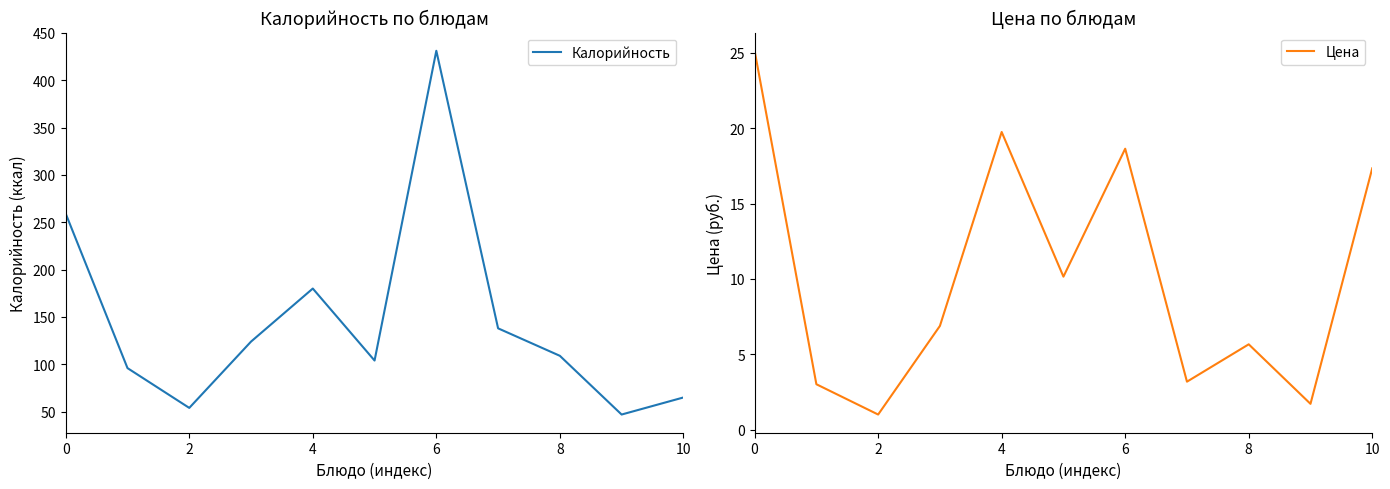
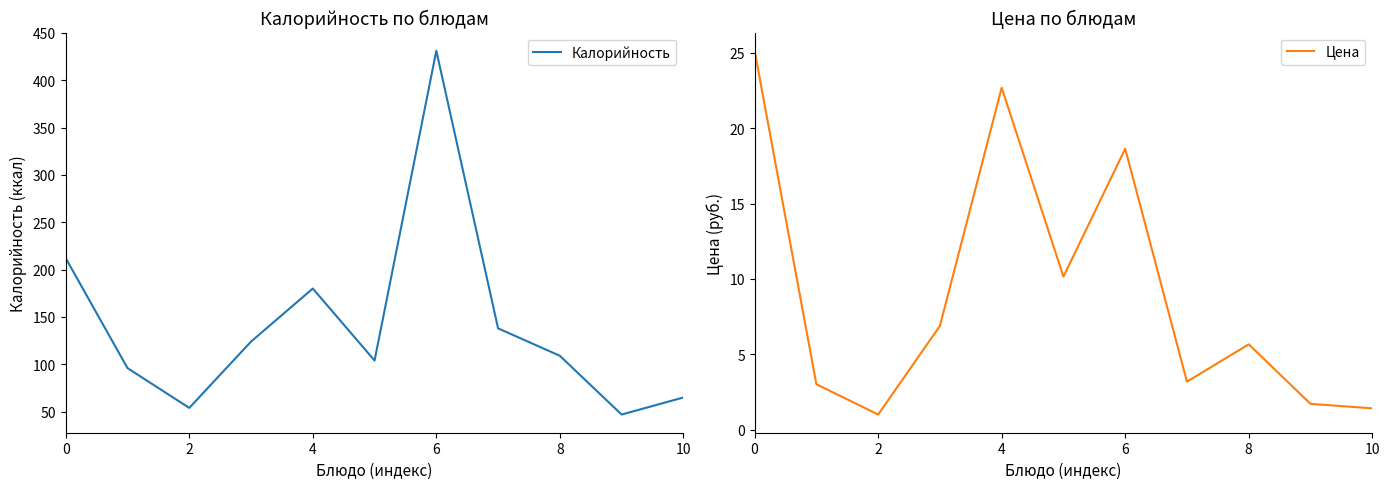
  {
    "Калорийность по блюдам": {
-     "0": 260,
+     "0": 210,
      "2": 50,
      "4": 180,
      "6": 430,
      "8": 110,
      "10": 70
    },
    "Цена по блюдам": {
      "0": 25.1,
      "2": 1.0,
-     "4": 19.8,
+     "4": 22.7,
      "6": 18.6,
      "8": 5.7,
-     "10": 17.3
+     "10": 1.4
    }
  }
